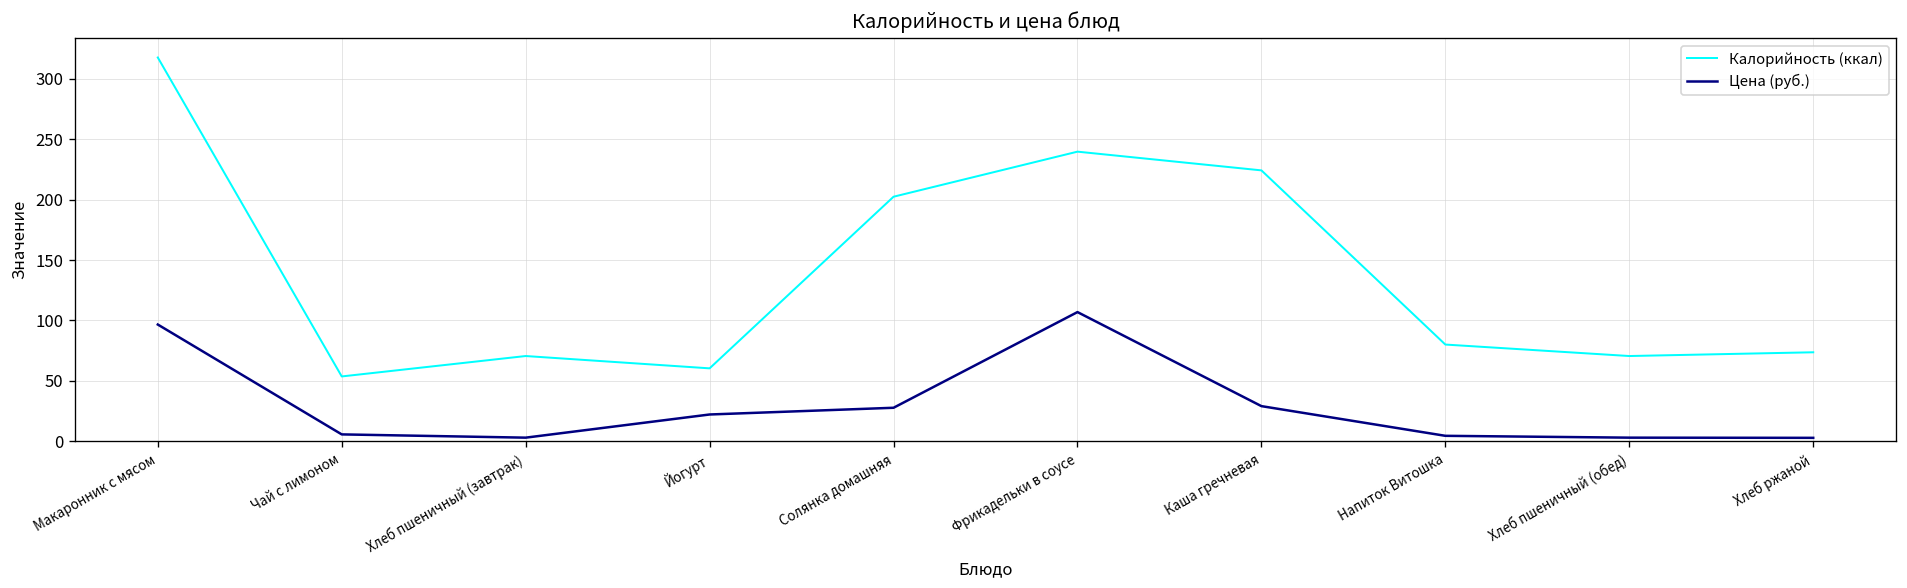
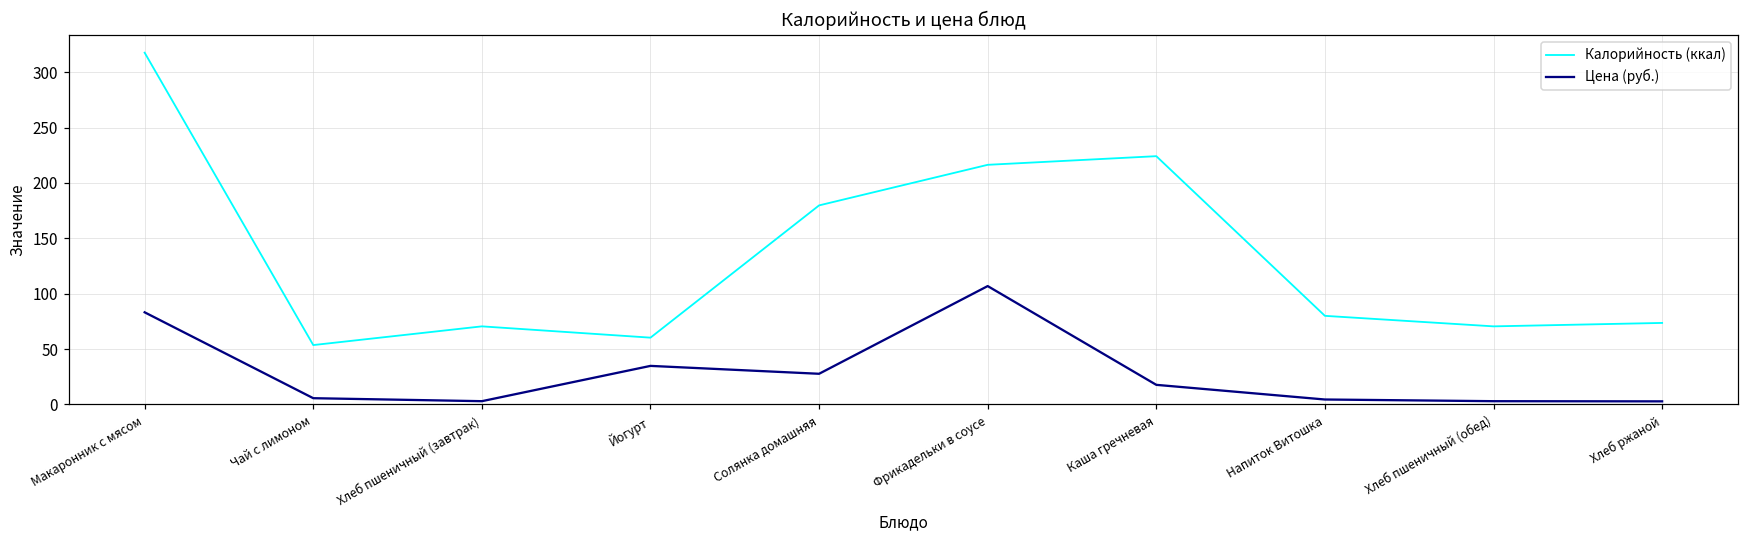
  {
    "Калорийность (ккал)": {
      "Макаронник с мясом": 318,
      "Чай с лимоном": 54,
      "Хлеб пшеничный (завтрак)": 71,
      "Йогурт": 60,
-     "Солянка домашняя": 202,
-     "Фрикадельки в соусе": 240,
+     "Солянка домашняя": 180,
+     "Фрикадельки в соусе": 216,
      "Каша гречневая": 224,
      "Напиток Витошка": 80,
      "Хлеб пшеничный (обед)": 71,
      "Хлеб ржаной": 74
    },
    "Цена (руб.)": {
-     "Макаронник с мясом": 97,
+     "Макаронник с мясом": 83,
      "Чай с лимоном": 6,
      "Хлеб пшеничный (завтрак)": 3,
-     "Йогурт": 22,
+     "Йогурт": 35,
      "Солянка домашняя": 28,
      "Фрикадельки в соусе": 107,
-     "Каша гречневая": 29,
+     "Каша гречневая": 18,
      "Напиток Витошка": 4,
      "Хлеб пшеничный (обед)": 3,
      "Хлеб ржаной": 3
    }
  }
